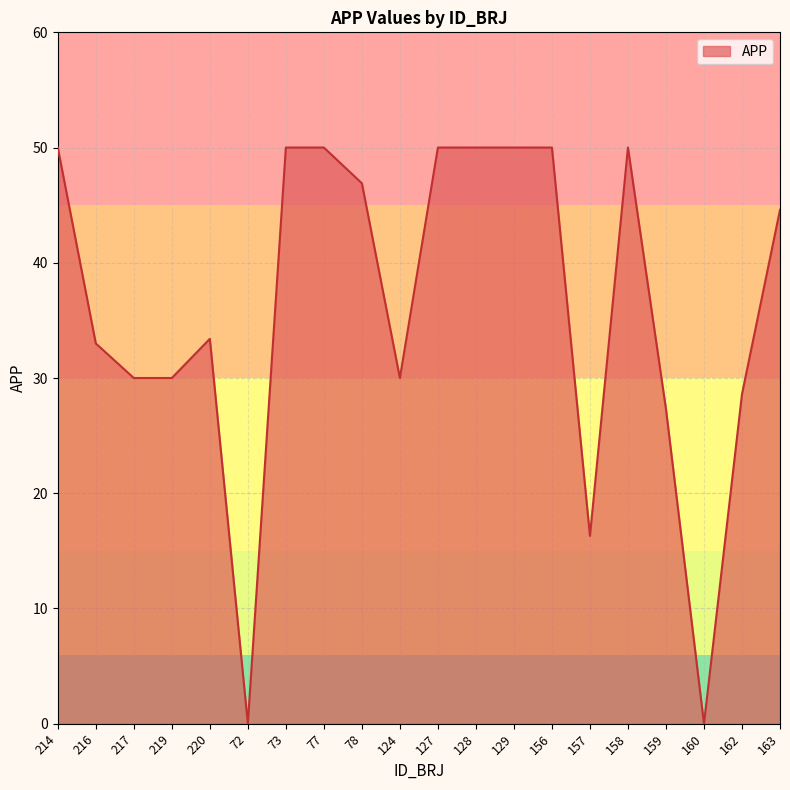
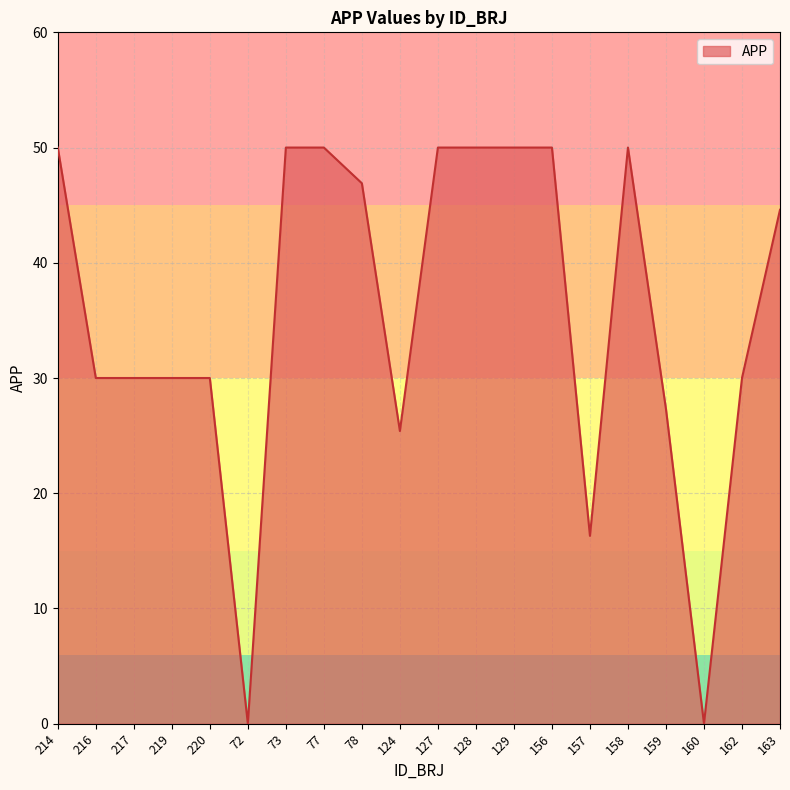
  {
    "214": 50.0,
-   "216": 33,
+   "216": 30,
    "217": 30.0,
    "219": 30.0,
-   "220": 33.4,
+   "220": 30.0,
    "72": 0.0,
    "73": 50.0,
    "77": 50.0,
    "78": 46.9,
-   "124": 30.0,
+   "124": 25.4,
    "127": 50.0,
    "128": 50.0,
    "129": 50.0,
    "156": 50.0,
    "157": 16.3,
    "158": 50.0,
    "159": 27.3,
    "160": 0.0,
-   "162": 28.6,
+   "162": 30.0,
    "163": 44.6
  }
